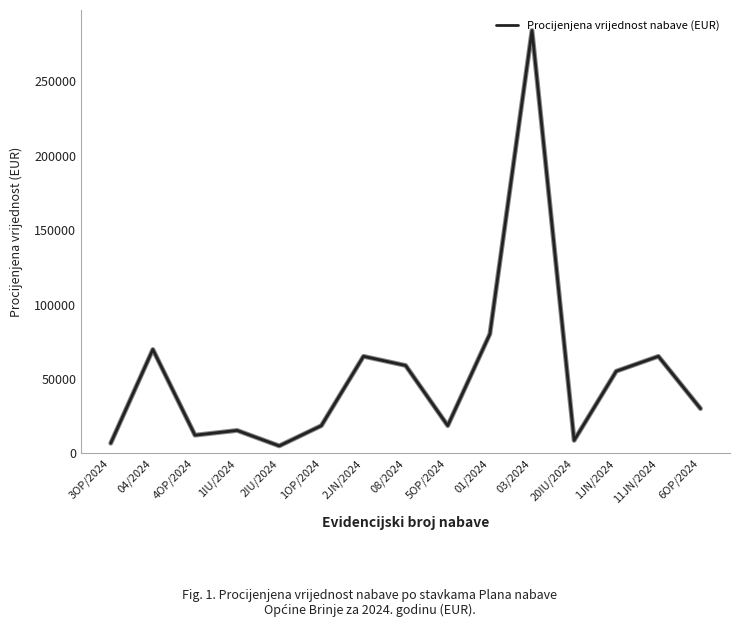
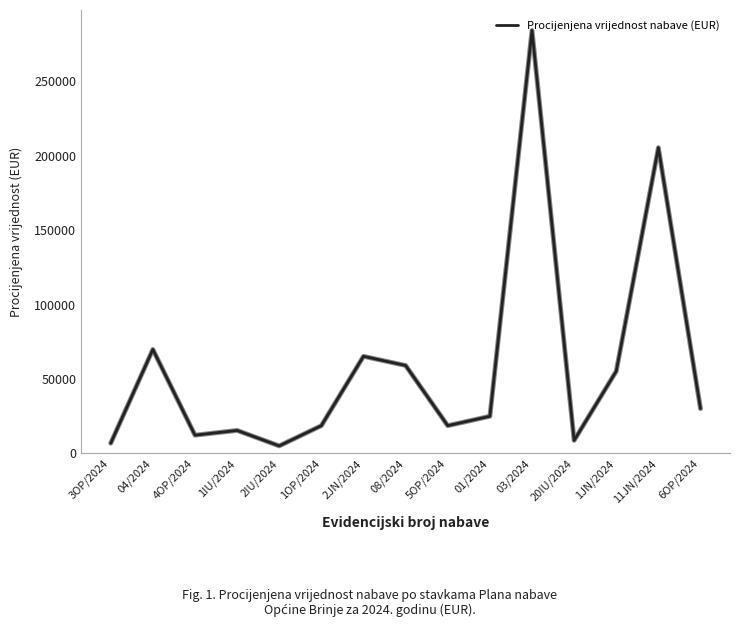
  {
    "3OP/2024": 7000,
    "04/2024": 70000,
    "4OP/2024": 12000,
    "1IU/2024": 15000,
    "2IU/2024": 5000,
    "1OP/2024": 18000,
    "2JN/2024": 65000,
    "08/2024": 59000,
    "5OP/2024": 18000,
-   "01/2024": 80000,
+   "01/2024": 25000,
    "03/2024": 284000,
    "20IU/2024": 9000,
    "1JN/2024": 55000,
-   "11JN/2024": 65000,
+   "11JN/2024": 205000,
    "6OP/2024": 30000
  }
